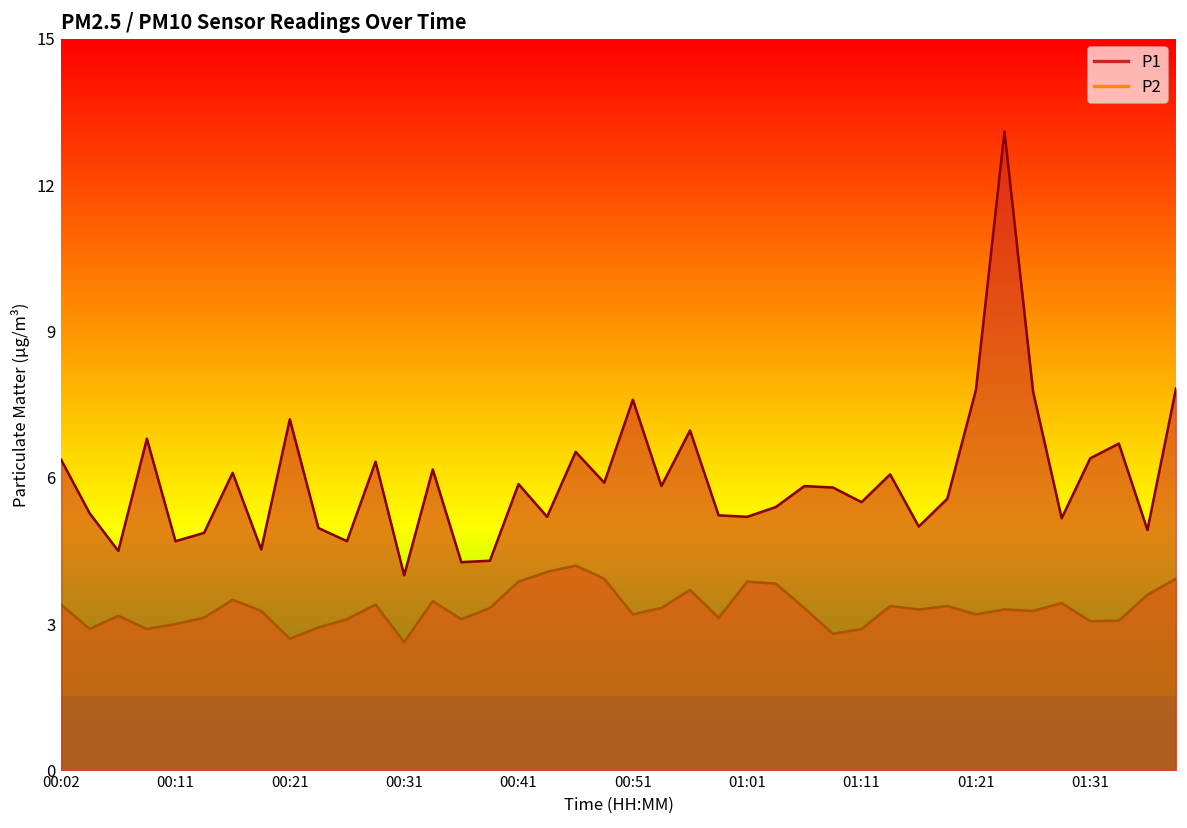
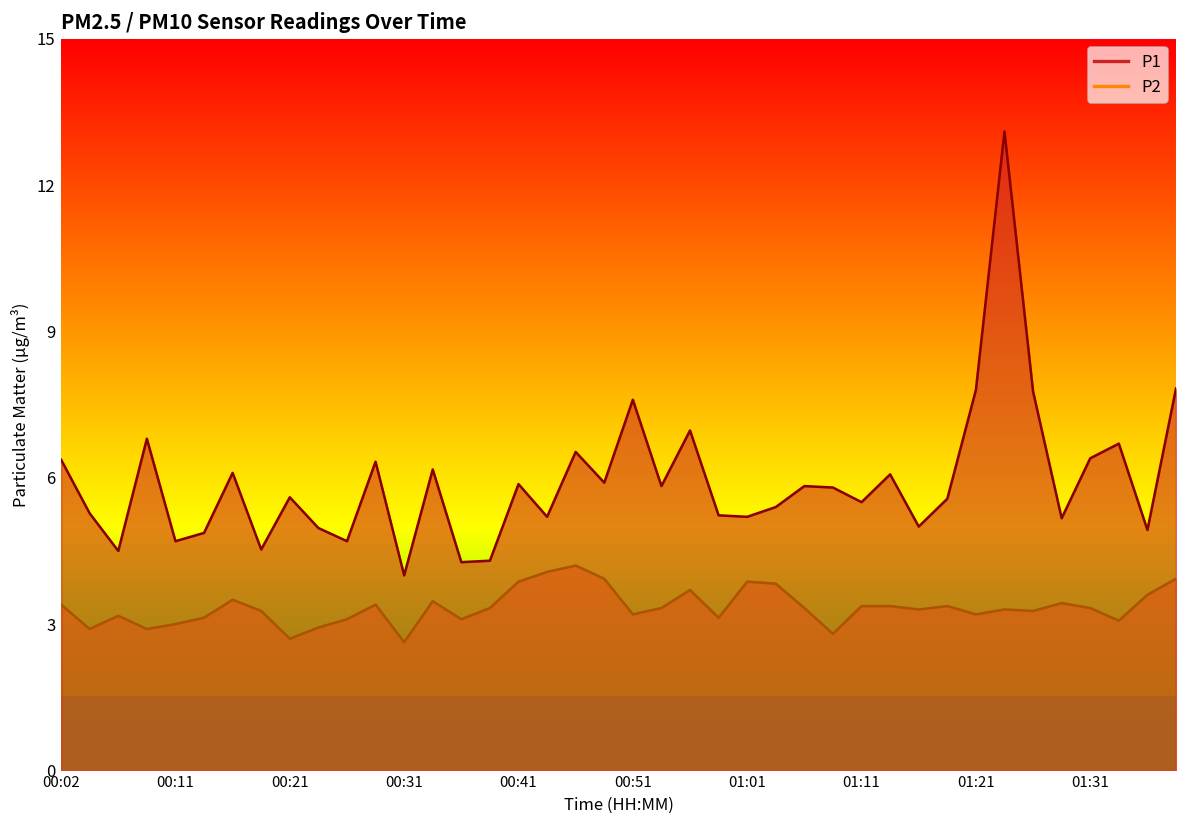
  {
    "P1": {
      "00:02": 6.4,
      "00:11": 4.7,
-     "00:21": 7.2,
+     "00:21": 5.6,
      "00:31": 4.0,
      "00:41": 5.9,
      "00:51": 7.6,
      "01:01": 5.2,
      "01:11": 5.5,
      "01:21": 7.8,
      "01:31": 6.4
    },
    "P2": {
      "00:02": 3.4,
      "00:11": 3.0,
      "00:21": 2.7,
      "00:31": 2.6,
      "00:41": 3.9,
      "00:51": 3.2,
      "01:01": 3.9,
-     "01:11": 2.9,
+     "01:11": 3.4,
      "01:21": 3.2,
-     "01:31": 3.1
+     "01:31": 3.3
    }
  }
